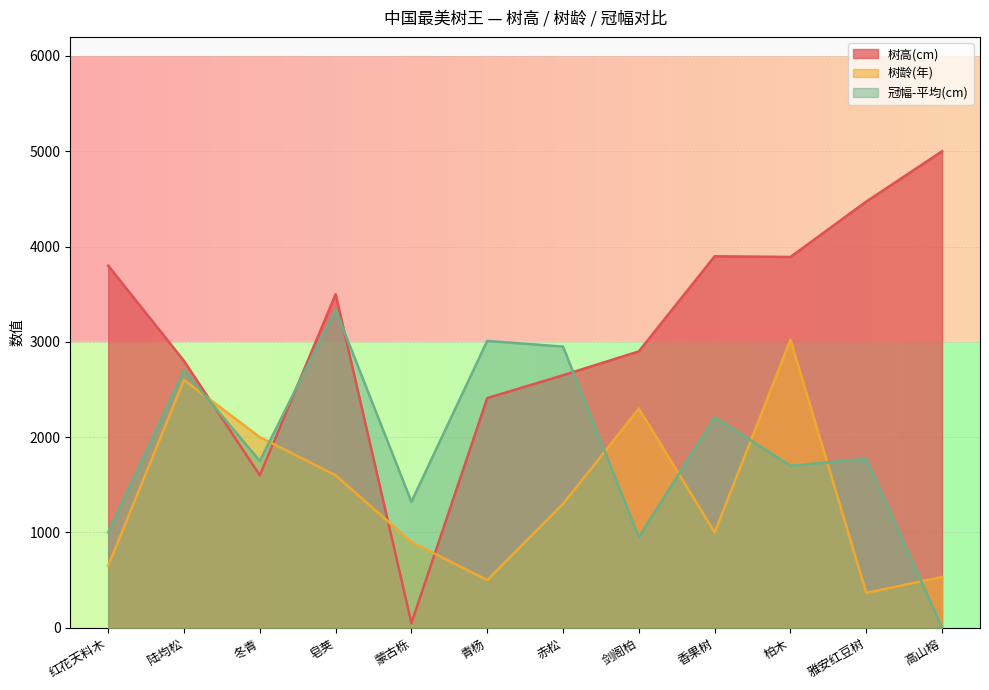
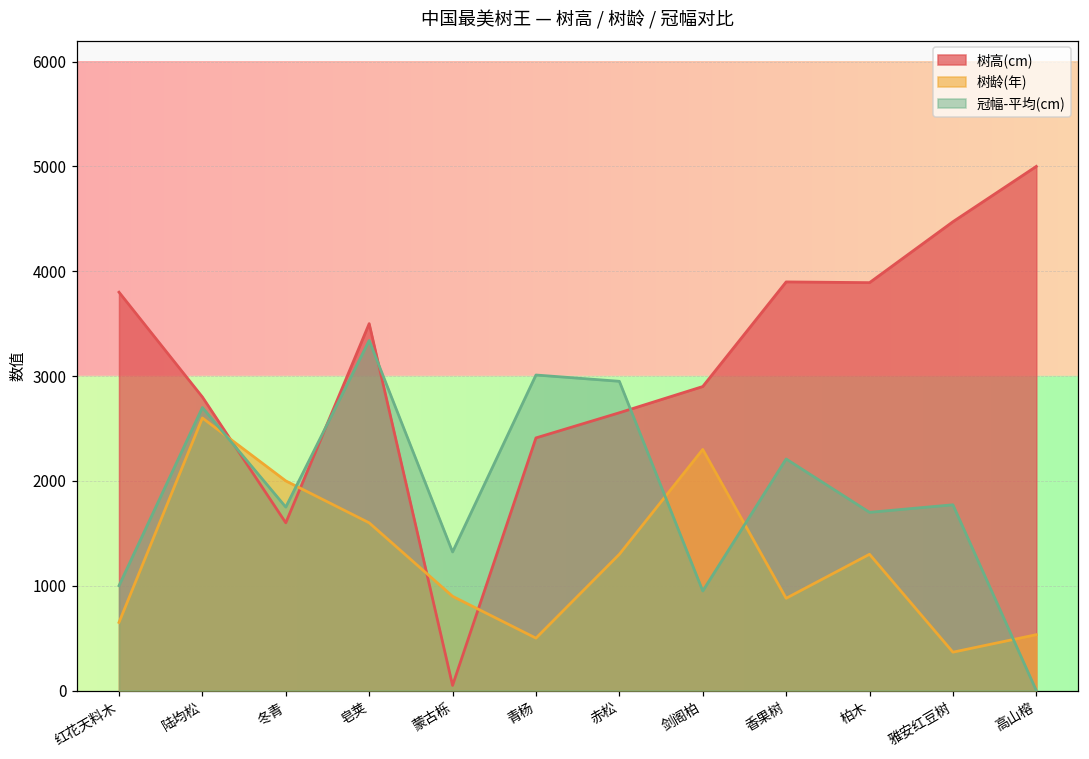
  {
    "树高(cm)": {
      "红花天料木": 3800,
      "陆均松": 2800,
      "冬青": 1600,
      "皂荚": 3500,
      "蒙古栎": 0,
      "青杨": 2400,
      "赤松": 2700,
      "剑阁柏": 2900,
      "香果树": 3900,
      "柏木": 3900,
      "雅安红豆树": 4500,
      "高山榕": 5000
    },
    "树龄(年)": {
      "红花天料木": 700,
      "陆均松": 2600,
      "冬青": 2000,
      "皂荚": 1600,
      "蒙古栎": 900,
      "青杨": 500,
      "赤松": 1300,
      "剑阁柏": 2300,
-     "香果树": 1000,
-     "柏木": 3000,
+     "香果树": 900,
+     "柏木": 1300,
      "雅安红豆树": 400,
      "高山榕": 500
    },
    "冠幅-平均(cm)": {
      "红花天料木": 1000,
      "陆均松": 2700,
      "冬青": 1800,
      "皂荚": 3300,
      "蒙古栎": 1300,
      "青杨": 3000,
      "赤松": 3000,
      "剑阁柏": 1000,
      "香果树": 2200,
      "柏木": 1700,
      "雅安红豆树": 1800,
      "高山榕": 0
    }
  }
